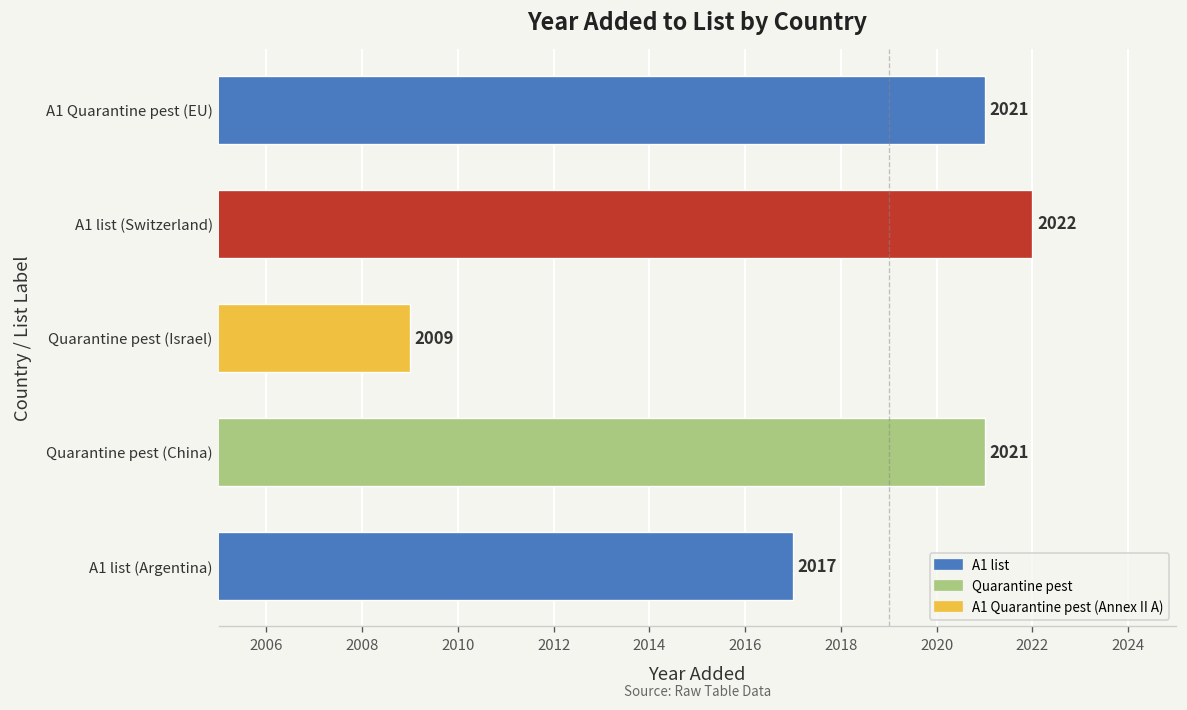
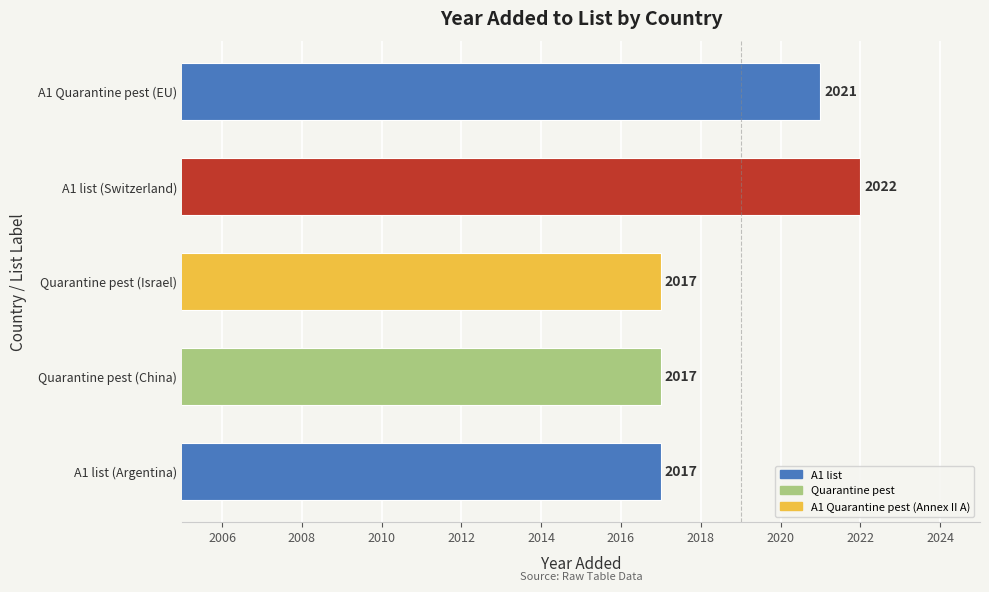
  {
    "A1 Quarantine pest (EU)": 2021,
    "A1 list (Switzerland)": 2022,
-   "Quarantine pest (Israel)": 2009,
-   "Quarantine pest (China)": 2021,
+   "Quarantine pest (Israel)": 2017,
+   "Quarantine pest (China)": 2017,
    "A1 list (Argentina)": 2017
  }
